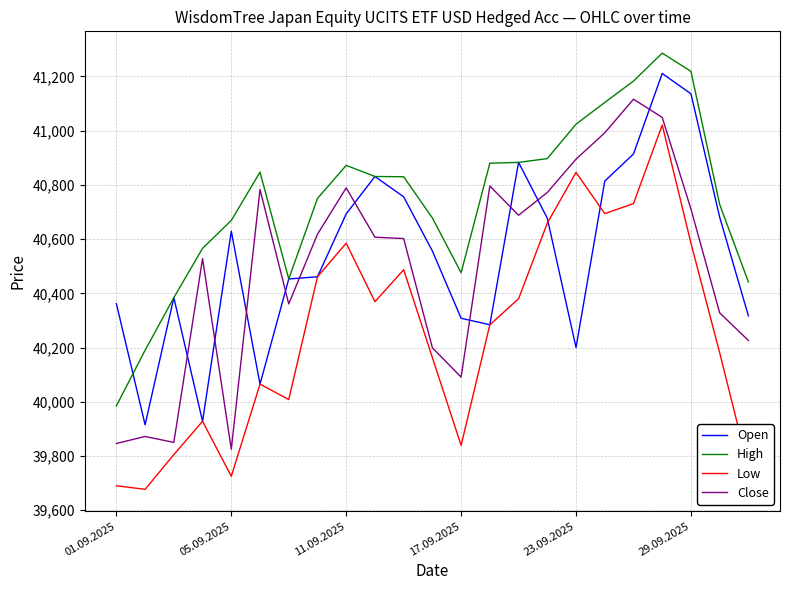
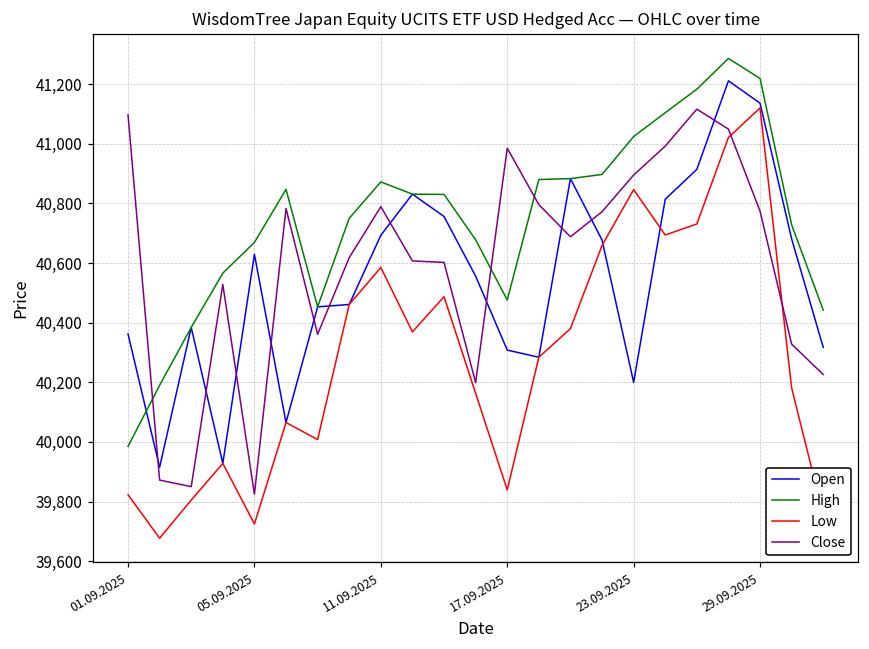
  {
    "Open": {
      "01.09.2025": "40,360",
      "05.09.2025": "40,630",
      "11.09.2025": "40,690",
      "17.09.2025": "40,310",
      "23.09.2025": "40,200",
      "29.09.2025": "41,140"
    },
    "High": {
      "01.09.2025": "39,990",
      "05.09.2025": "40,670",
      "11.09.2025": "40,870",
      "17.09.2025": "40,480",
      "23.09.2025": "41,020",
      "29.09.2025": "41,220"
    },
    "Low": {
-     "01.09.2025": "39,690",
+     "01.09.2025": "39,820",
      "05.09.2025": "39,730",
      "11.09.2025": "40,590",
      "17.09.2025": "39,840",
      "23.09.2025": "40,850",
-     "29.09.2025": "40,590"
+     "29.09.2025": "41,120"
    },
    "Close": {
-     "01.09.2025": "39,850",
+     "01.09.2025": "41,100",
      "05.09.2025": "39,830",
      "11.09.2025": "40,790",
-     "17.09.2025": "40,090",
+     "17.09.2025": "40,990",
      "23.09.2025": "40,900",
-     "29.09.2025": "40,710"
+     "29.09.2025": "40,770"
    }
  }
